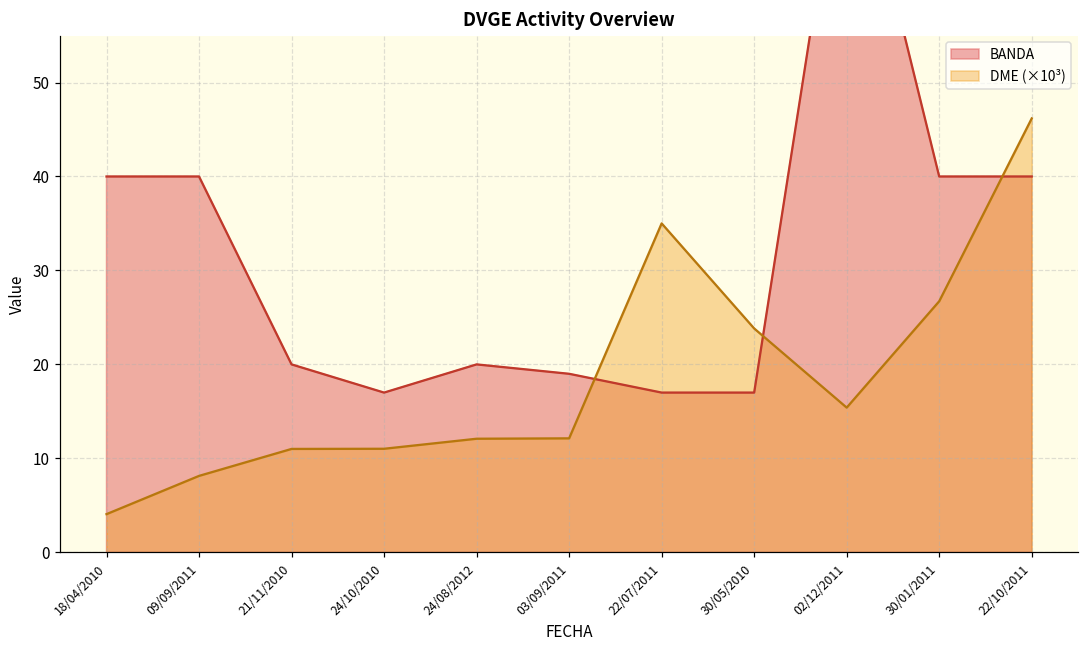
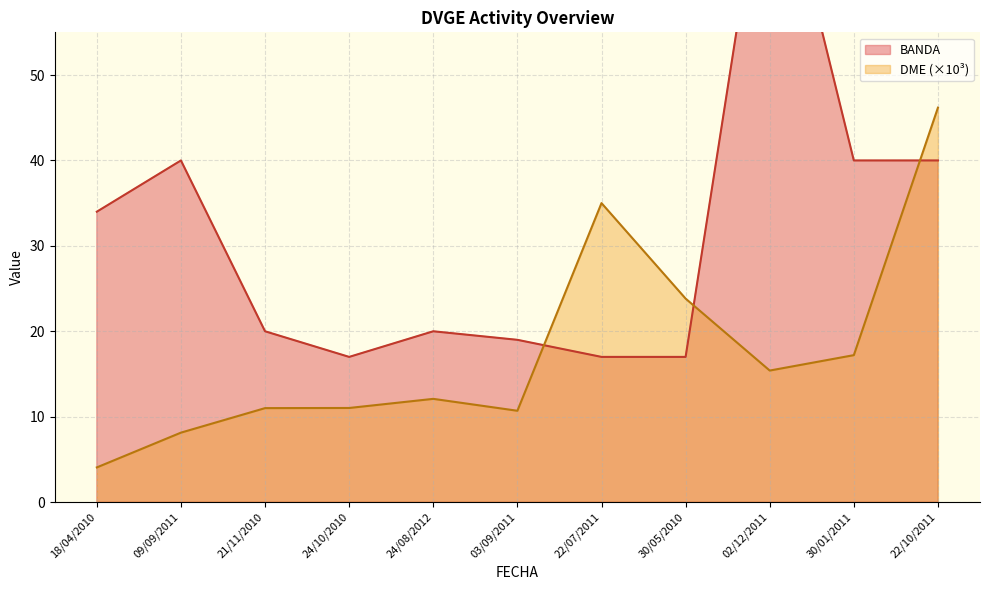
  {
    "BANDA": {
-     "18/04/2010": 40,
+     "18/04/2010": 34,
      "09/09/2011": 40,
      "21/11/2010": 20,
      "24/10/2010": 17,
      "24/08/2012": 20,
      "03/09/2011": 19,
      "22/07/2011": 17,
      "30/05/2010": 17,
      "30/01/2011": 40,
      "22/10/2011": 40
    },
    "DME (×10³)": {
      "18/04/2010": 4,
      "09/09/2011": 8,
      "21/11/2010": 11,
      "24/10/2010": 11,
      "24/08/2012": 12,
-     "03/09/2011": 12,
+     "03/09/2011": 11,
      "22/07/2011": 35,
      "30/05/2010": 24,
      "02/12/2011": 15,
-     "30/01/2011": 27,
+     "30/01/2011": 17,
      "22/10/2011": 46
    }
  }
